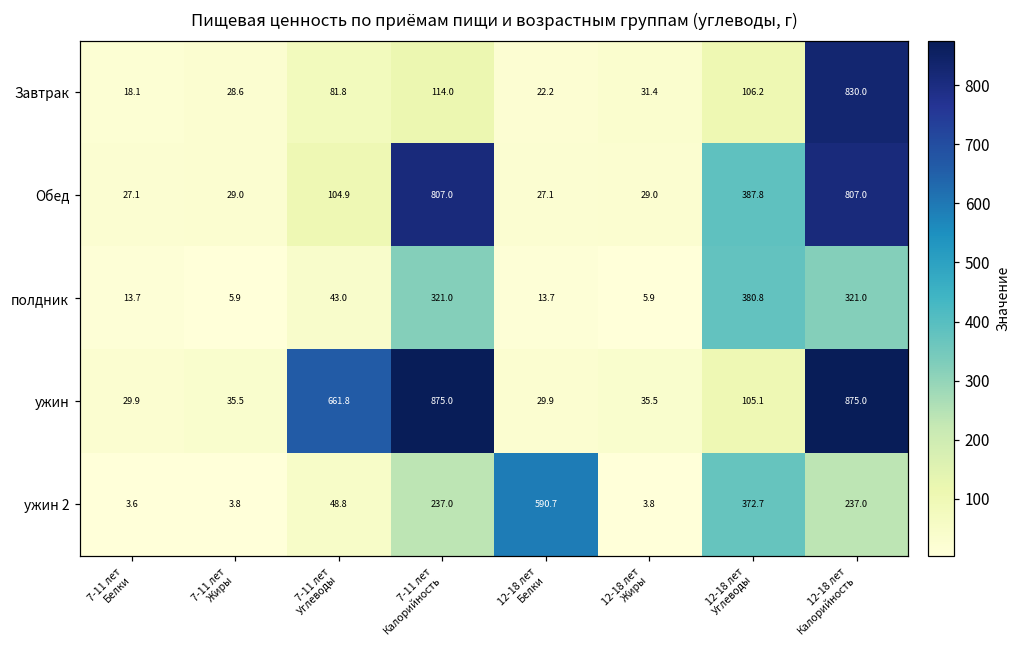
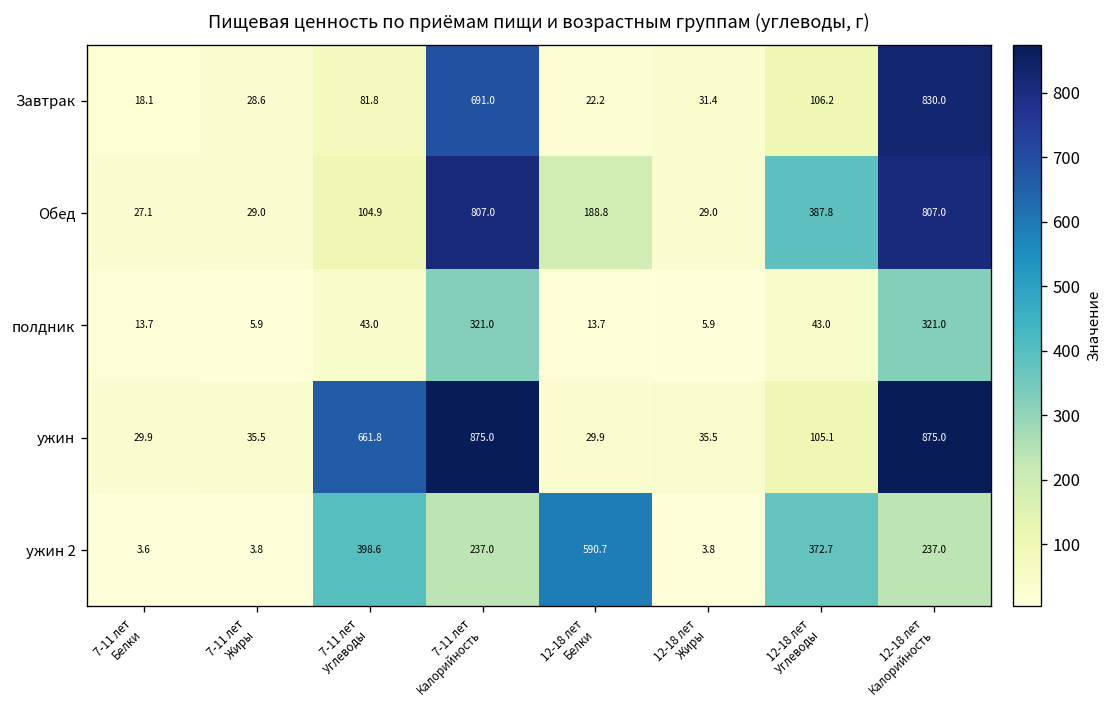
  {
    "Завтрак": {
      "7-11 лет Белки": 18.1,
      "7-11 лет Жиры": 28.6,
      "7-11 лет Углеводы": 81.8,
-     "7-11 лет Калорийность": 114.0,
+     "7-11 лет Калорийность": 691.0,
      "12-18 лет Белки": 22.2,
      "12-18 лет Жиры": 31.4,
      "12-18 лет Углеводы": 106.2,
      "12-18 лет Калорийность": 830.0
    },
    "Обед": {
      "7-11 лет Белки": 27.1,
      "7-11 лет Жиры": 29.0,
      "7-11 лет Углеводы": 104.9,
      "7-11 лет Калорийность": 807.0,
-     "12-18 лет Белки": 27.1,
+     "12-18 лет Белки": 188.8,
      "12-18 лет Жиры": 29.0,
      "12-18 лет Углеводы": 387.8,
      "12-18 лет Калорийность": 807.0
    },
    "полдник": {
      "7-11 лет Белки": 13.7,
      "7-11 лет Жиры": 5.9,
      "7-11 лет Углеводы": 43.0,
      "7-11 лет Калорийность": 321.0,
      "12-18 лет Белки": 13.7,
      "12-18 лет Жиры": 5.9,
-     "12-18 лет Углеводы": 380.8,
+     "12-18 лет Углеводы": 43.0,
      "12-18 лет Калорийность": 321.0
    },
    "ужин": {
      "7-11 лет Белки": 29.9,
      "7-11 лет Жиры": 35.5,
      "7-11 лет Углеводы": 661.8,
      "7-11 лет Калорийность": 875.0,
      "12-18 лет Белки": 29.9,
      "12-18 лет Жиры": 35.5,
      "12-18 лет Углеводы": 105.1,
      "12-18 лет Калорийность": 875.0
    },
    "ужин 2": {
      "7-11 лет Белки": 3.6,
      "7-11 лет Жиры": 3.8,
-     "7-11 лет Углеводы": 48.8,
+     "7-11 лет Углеводы": 398.6,
      "7-11 лет Калорийность": 237.0,
      "12-18 лет Белки": 590.7,
      "12-18 лет Жиры": 3.8,
      "12-18 лет Углеводы": 372.7,
      "12-18 лет Калорийность": 237.0
    }
  }
